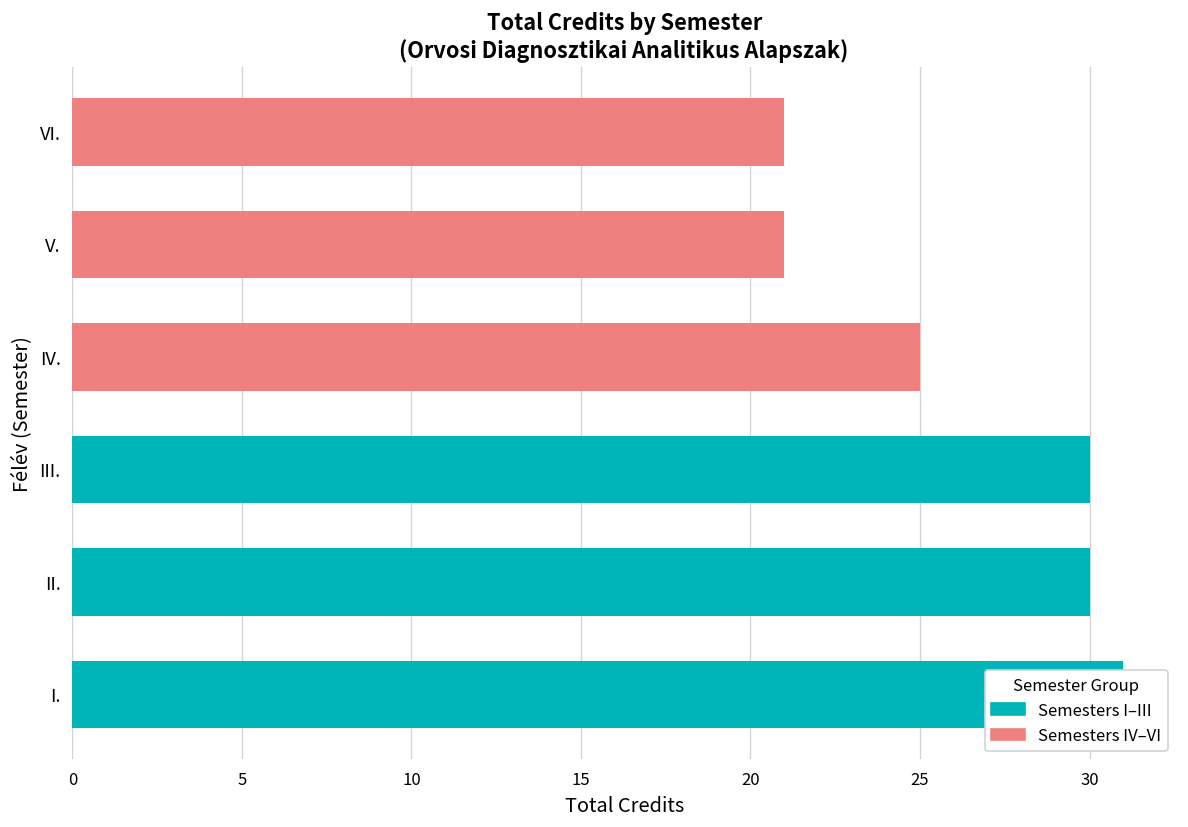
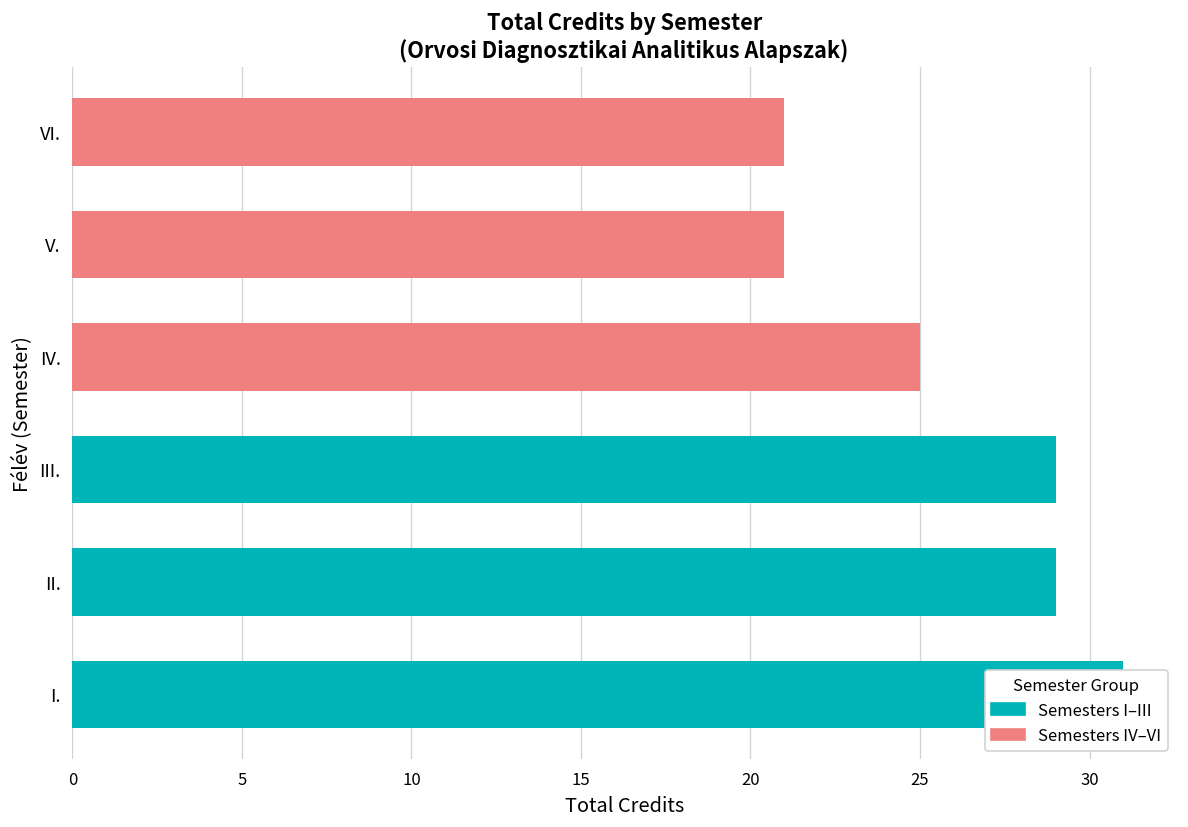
  {
    "VI.": 21,
    "V.": 21,
    "IV.": 25,
-   "III.": 30,
-   "II.": 30
+   "III.": 29,
+   "II.": 29
  }
